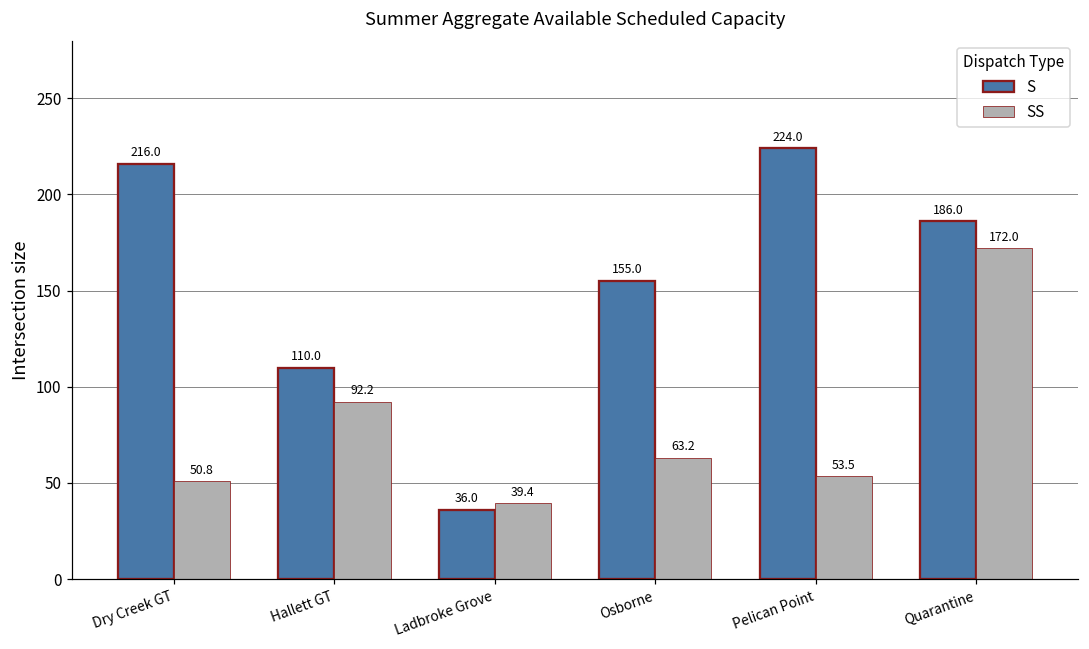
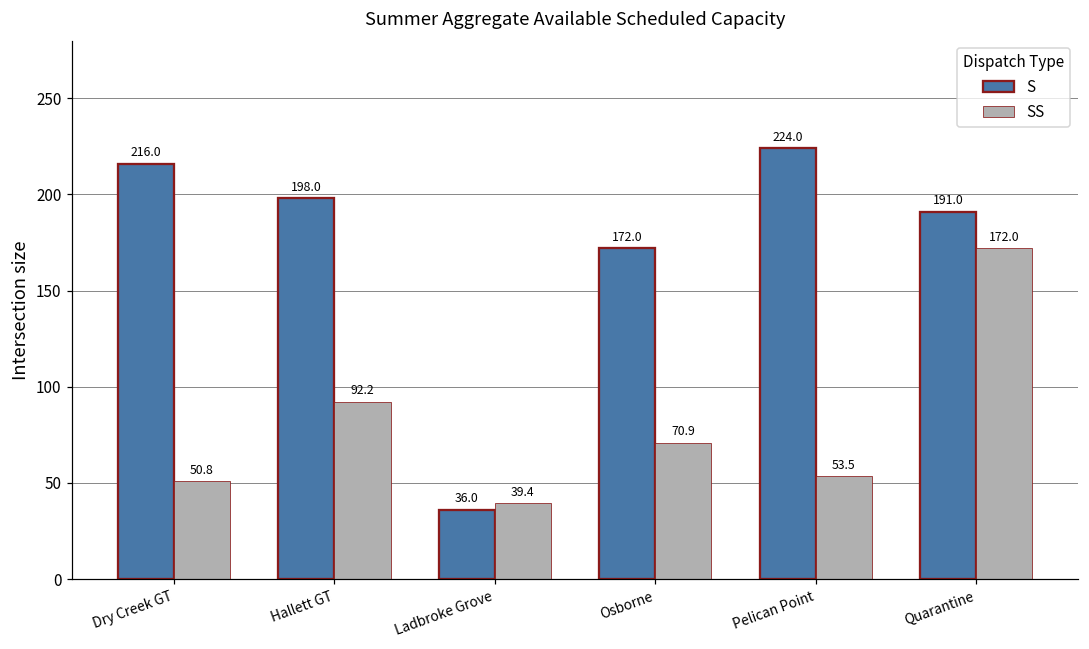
  {
    "S": {
      "Dry Creek GT": 216.0,
-     "Hallett GT": 110.0,
+     "Hallett GT": 198.0,
      "Ladbroke Grove": 36.0,
-     "Osborne": 155.0,
+     "Osborne": 172.0,
      "Pelican Point": 224.0,
-     "Quarantine": 186.0
+     "Quarantine": 191.0
    },
    "SS": {
      "Dry Creek GT": 50.8,
      "Hallett GT": 92.2,
      "Ladbroke Grove": 39.4,
-     "Osborne": 63.2,
+     "Osborne": 70.9,
      "Pelican Point": 53.5,
      "Quarantine": 172.0
    }
  }
